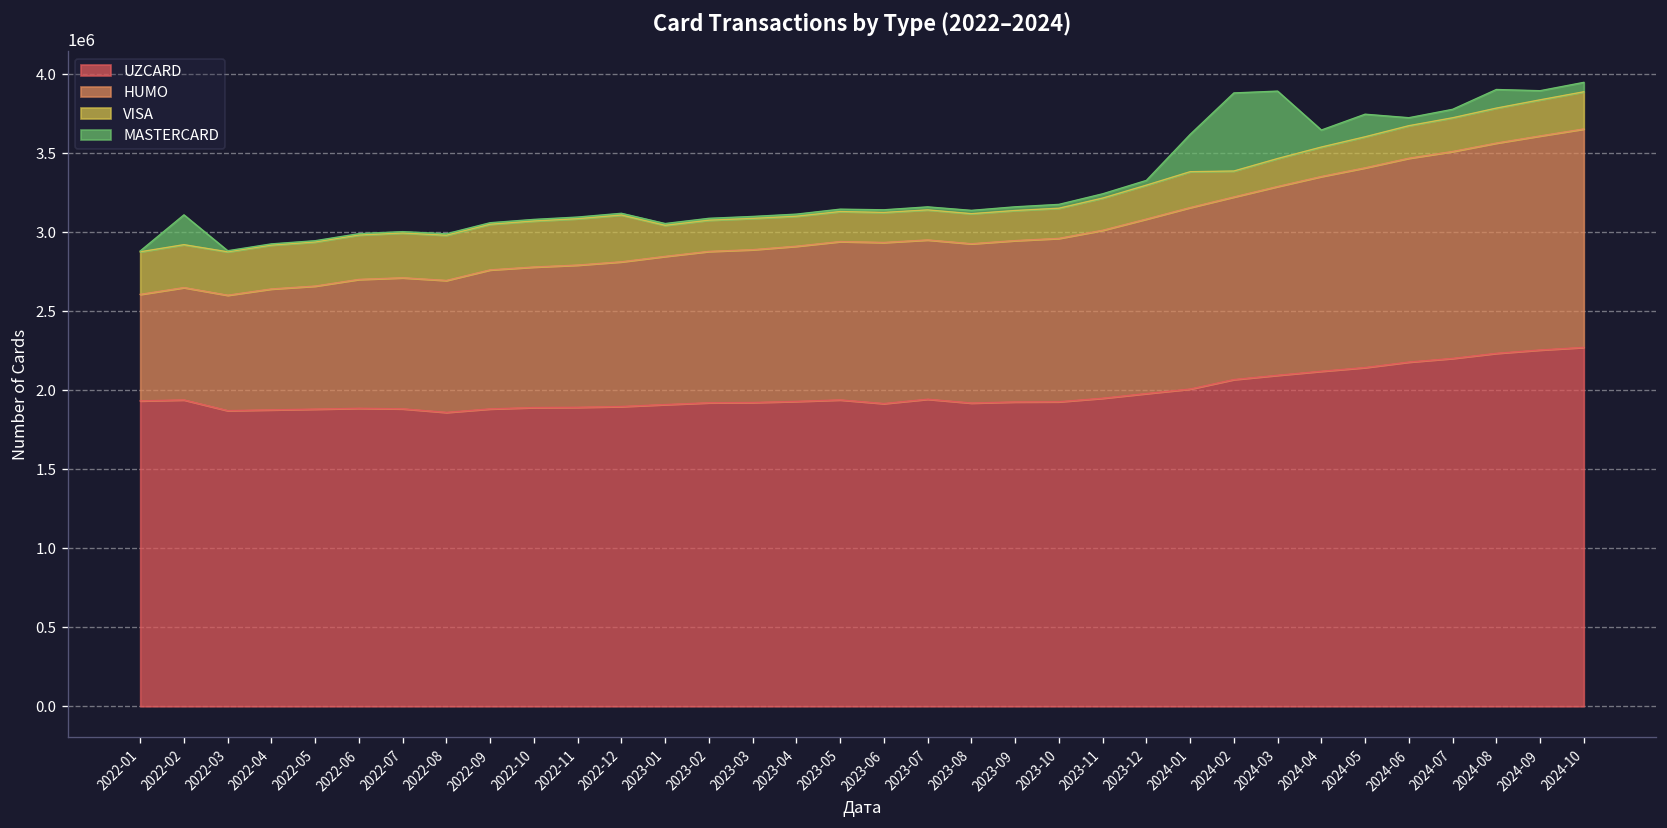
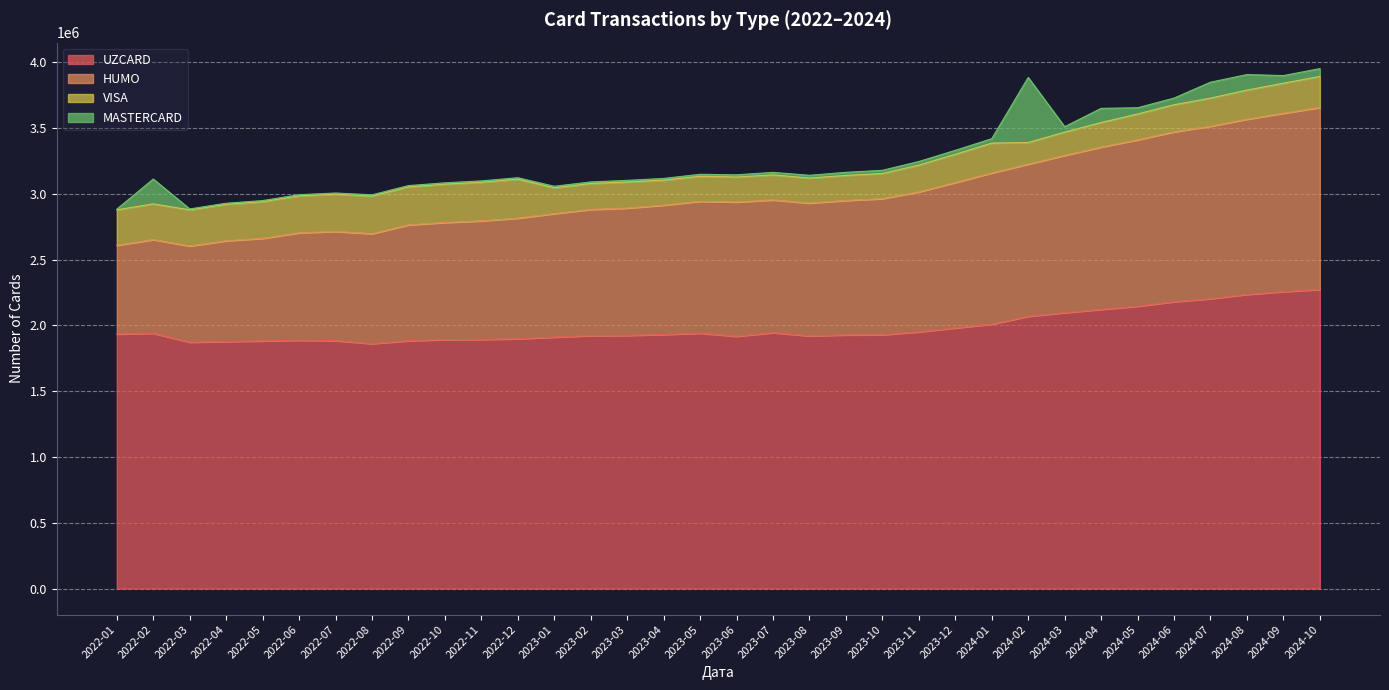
  {
    "MASTERCARD": {
      "2022-02": 190000,
      "2023-08": 20000,
      "2023-09": 20000,
      "2023-10": 20000,
      "2023-11": 30000,
      "2023-12": 30000,
-     "2024-01": 240000,
+     "2024-01": 30000,
      "2024-02": 490000,
-     "2024-03": 430000,
+     "2024-03": 40000,
      "2024-04": 110000,
-     "2024-05": 140000,
+     "2024-05": 50000,
      "2024-06": 50000,
-     "2024-07": 50000,
+     "2024-07": 120000,
      "2024-08": 120000,
      "2024-09": 60000,
      "2024-10": 60000
    }
  }
